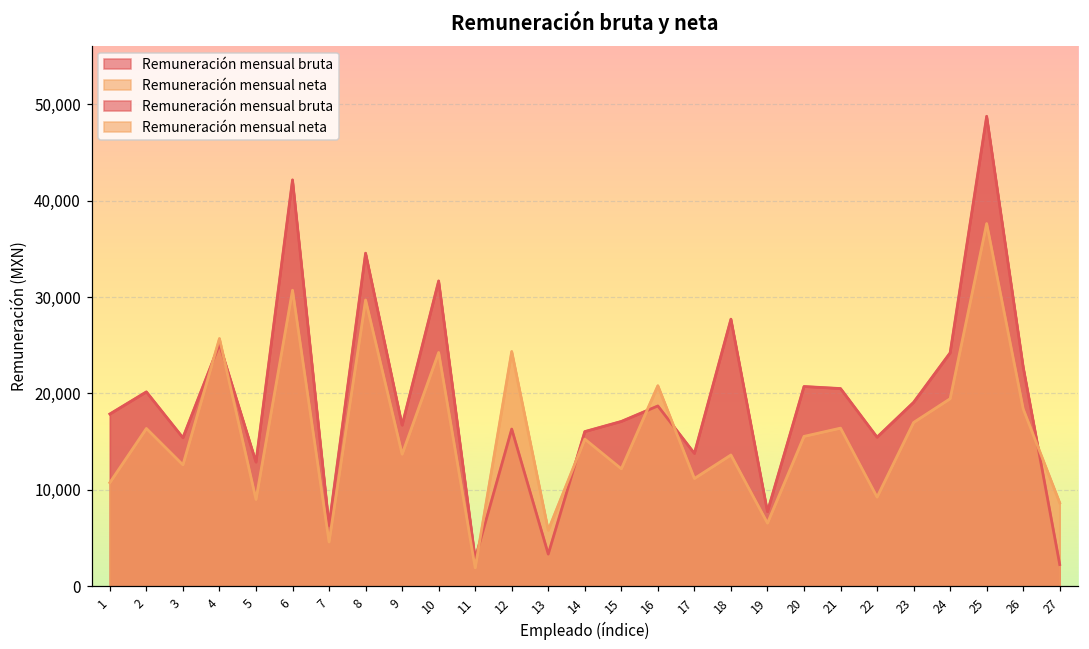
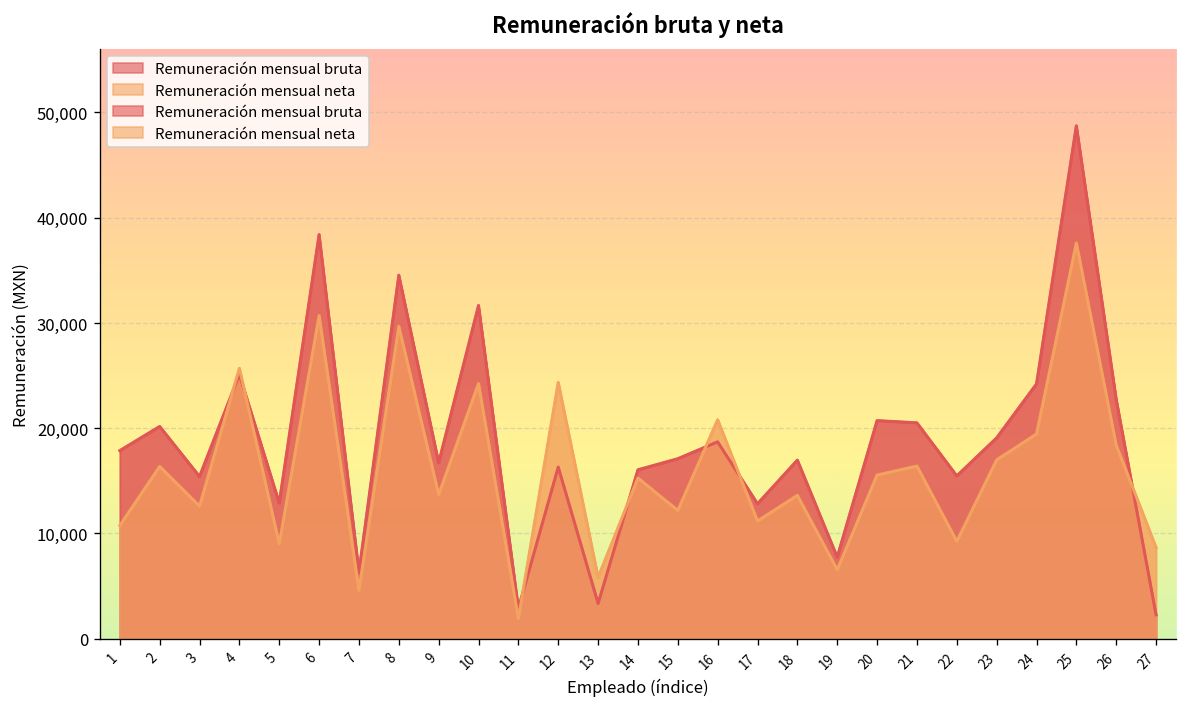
  {
    "Remuneración mensual bruta": {
      "1": "18,000",
      "2": "20,000",
      "3": "15,000",
      "4": "25,000",
      "5": "13,000",
-     "6": "42,000",
+     "6": "38,000",
      "7": "6,000",
      "8": "35,000",
      "9": "17,000",
      "10": "32,000",
      "11": "3,000",
      "12": "16,000",
      "13": "3,000",
      "14": "16,000",
      "15": "17,000",
      "16": "19,000",
-     "17": "14,000",
-     "18": "28,000",
+     "17": "13,000",
+     "18": "17,000",
      "19": "8,000",
      "20": "21,000",
      "21": "21,000",
      "22": "15,000",
      "23": "19,000",
      "24": "24,000",
      "25": "49,000",
      "26": "23,000",
      "27": "2,000"
    },
    "Remuneración mensual neta": {
      "1": "11,000",
      "2": "16,000",
      "3": "13,000",
      "4": "26,000",
      "5": "9,000",
      "6": "31,000",
      "7": "5,000",
      "8": "30,000",
      "9": "14,000",
      "10": "24,000",
      "11": "2,000",
      "12": "24,000",
      "13": "6,000",
      "14": "15,000",
      "15": "12,000",
      "16": "21,000",
      "17": "11,000",
      "18": "14,000",
      "19": "7,000",
      "20": "16,000",
      "21": "16,000",
      "22": "9,000",
      "23": "17,000",
      "24": "19,000",
      "25": "38,000",
      "26": "18,000",
      "27": "9,000"
    }
  }
